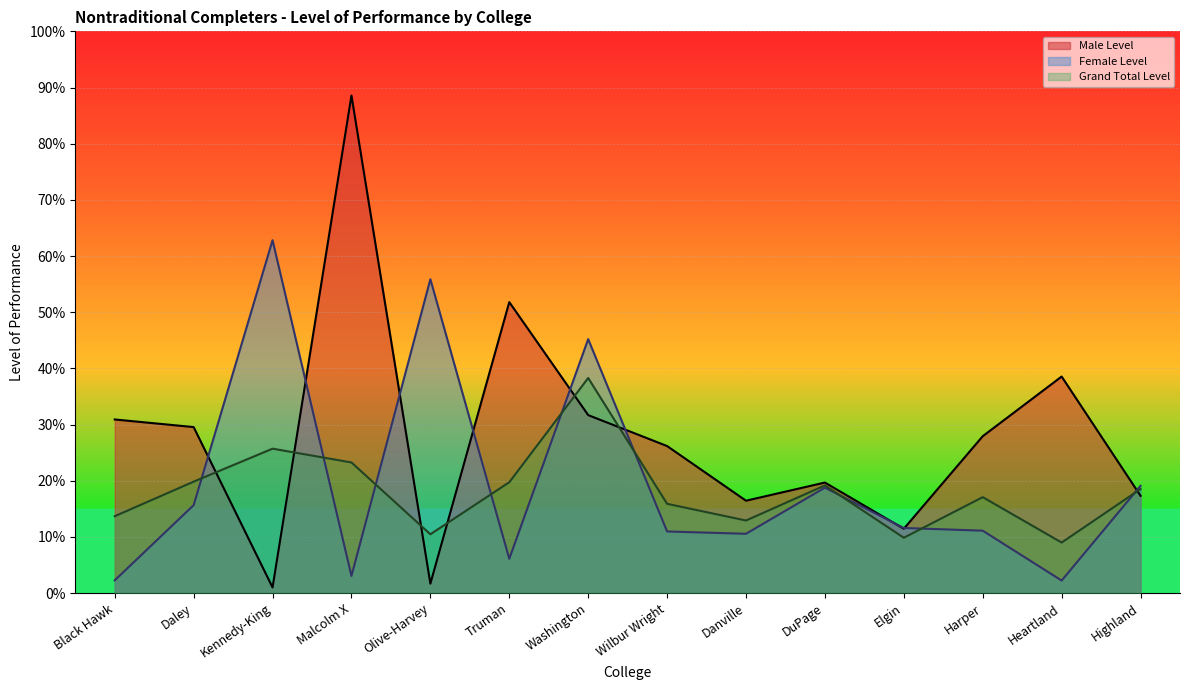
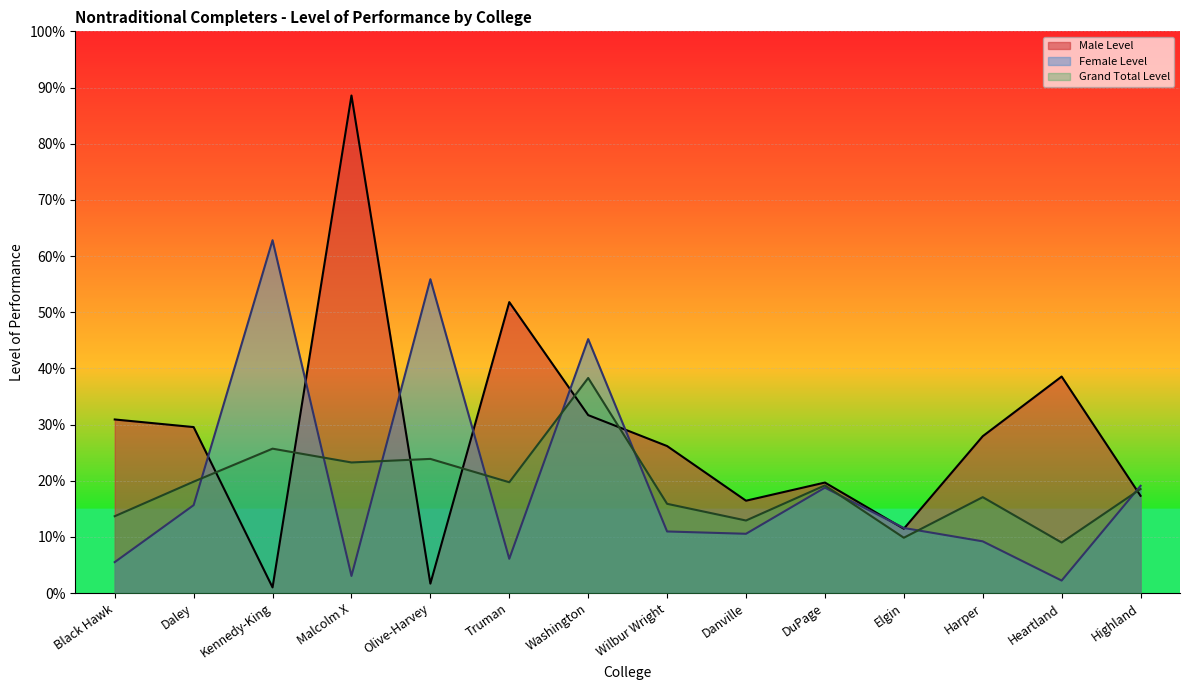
  {
    "Male Level": {
      "Black Hawk": "31%",
      "Daley": "30%",
      "Kennedy-King": "1%",
      "Malcolm X": "89%",
      "Olive-Harvey": "2%",
      "Truman": "52%",
      "Washington": "32%",
      "Wilbur Wright": "26%",
      "Danville": "16%",
      "DuPage": "20%",
      "Harper": "28%",
      "Heartland": "39%",
      "Highland": "17%"
    },
    "Female Level": {
-     "Black Hawk": "2%",
+     "Black Hawk": "6%",
      "Daley": "16%",
      "Kennedy-King": "63%",
      "Malcolm X": "3%",
      "Olive-Harvey": "56%",
      "Truman": "6%",
      "Washington": "45%",
      "Wilbur Wright": "11%",
      "Danville": "11%",
-     "Harper": "11%",
+     "Harper": "9%",
      "Heartland": "2%",
      "Highland": "19%"
    },
    "Grand Total Level": {
      "Black Hawk": "14%",
      "Daley": "20%",
      "Kennedy-King": "26%",
      "Malcolm X": "23%",
-     "Olive-Harvey": "10%",
+     "Olive-Harvey": "24%",
      "Truman": "20%",
      "Washington": "38%",
      "Wilbur Wright": "16%",
      "Danville": "13%",
      "Elgin": "10%",
      "Harper": "17%",
      "Heartland": "9%",
      "Highland": "19%"
    }
  }
